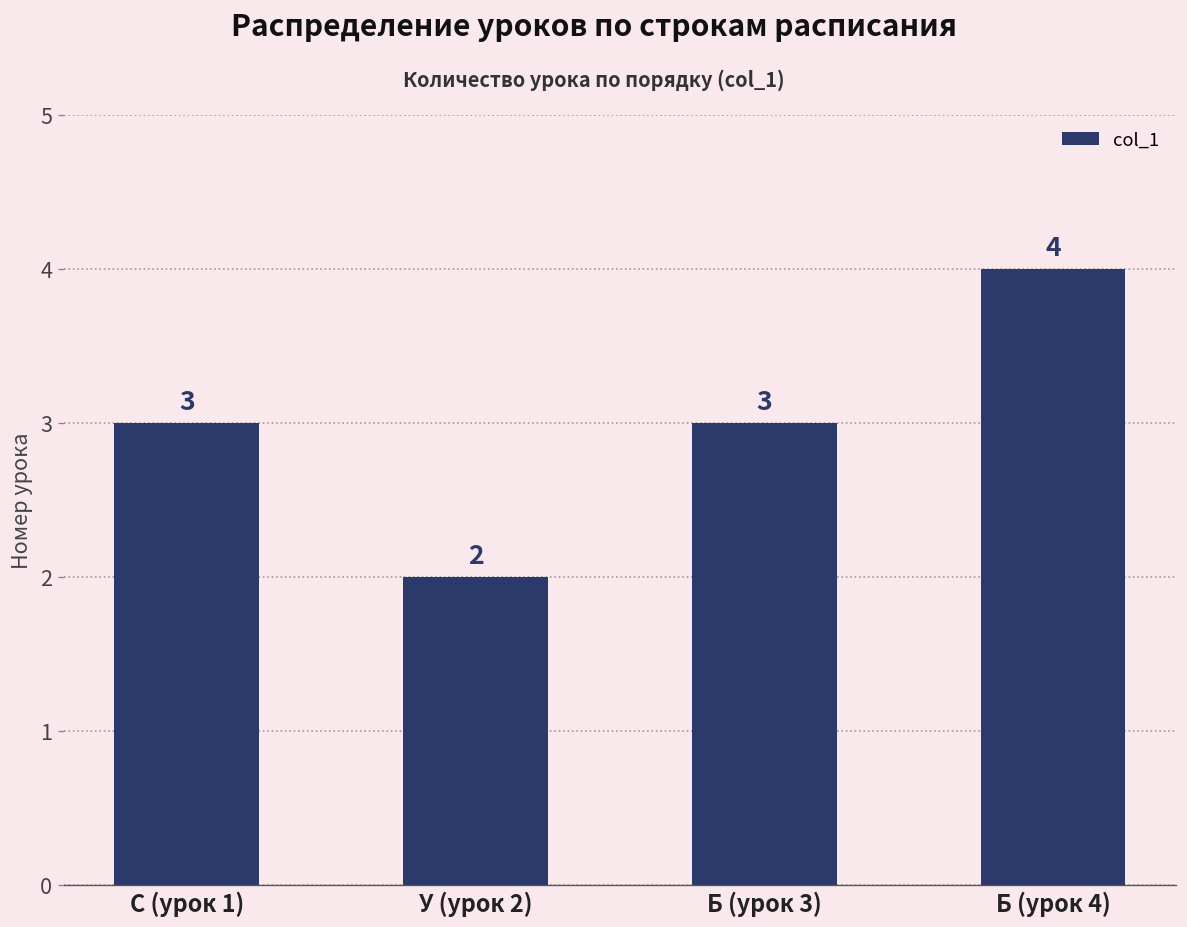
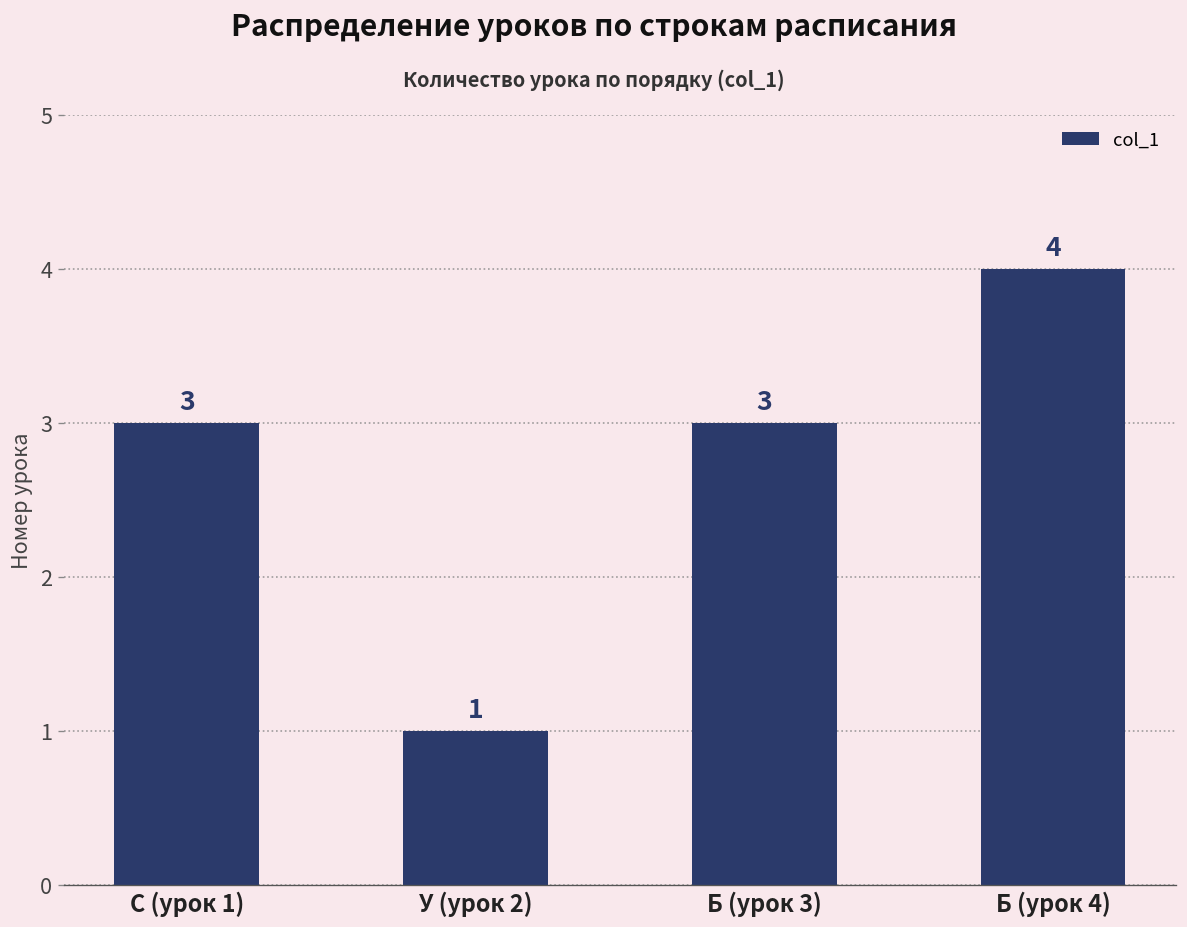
  {
    "С (урок 1)": 3,
-   "У (урок 2)": 2,
+   "У (урок 2)": 1,
    "Б (урок 3)": 3,
    "Б (урок 4)": 4
  }
